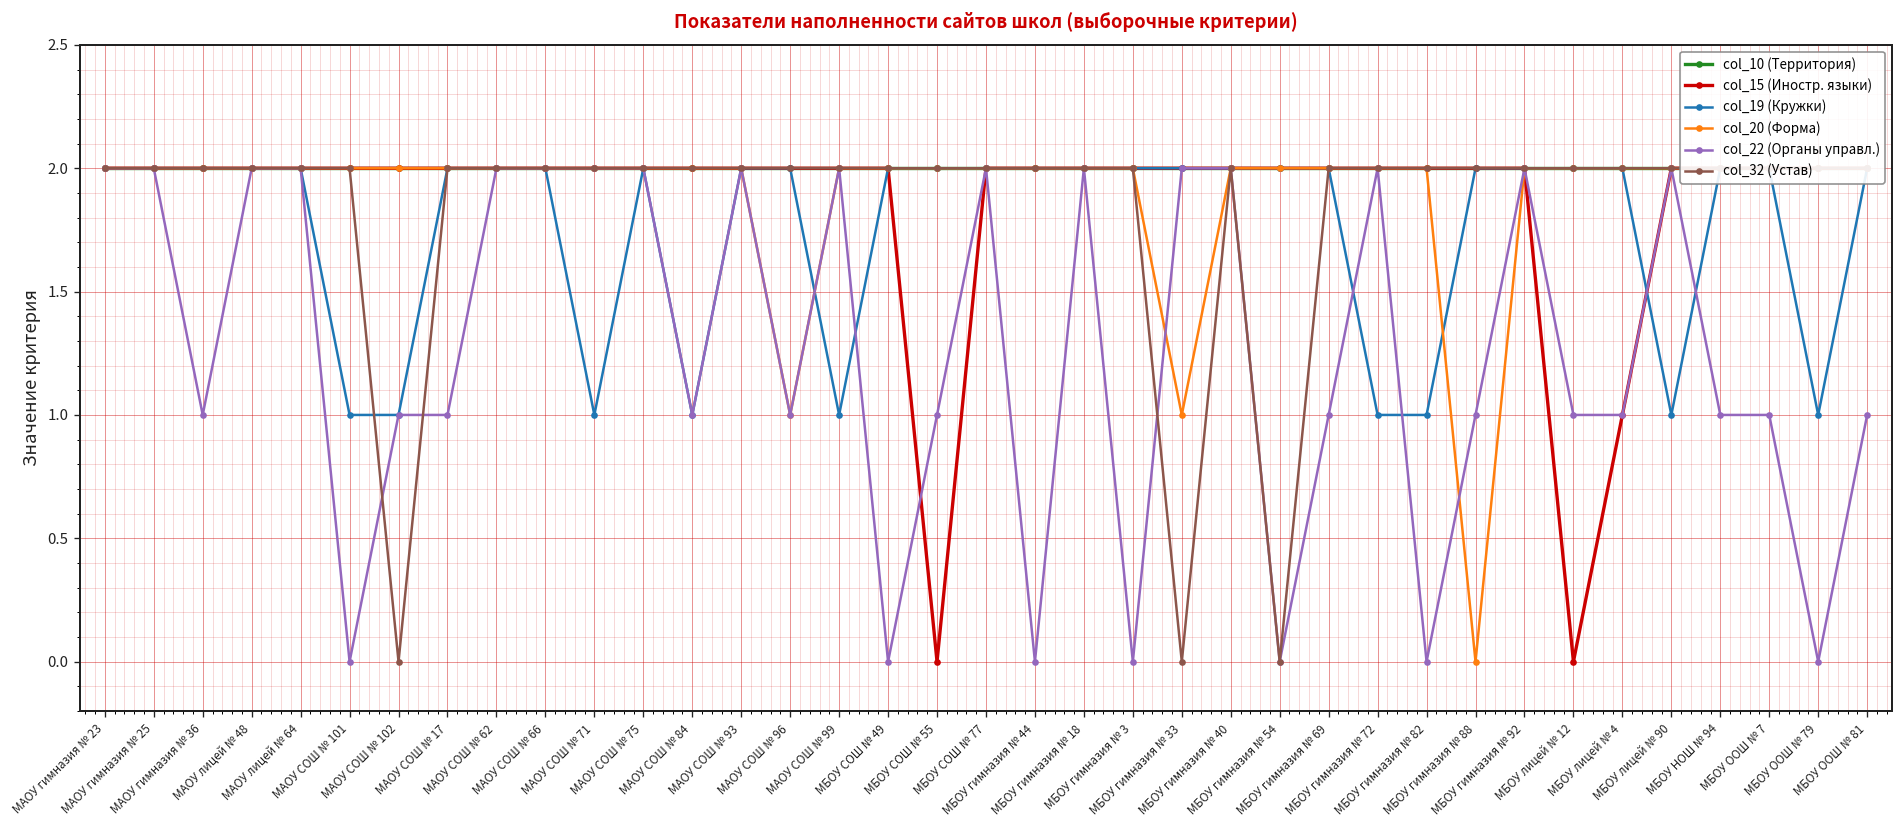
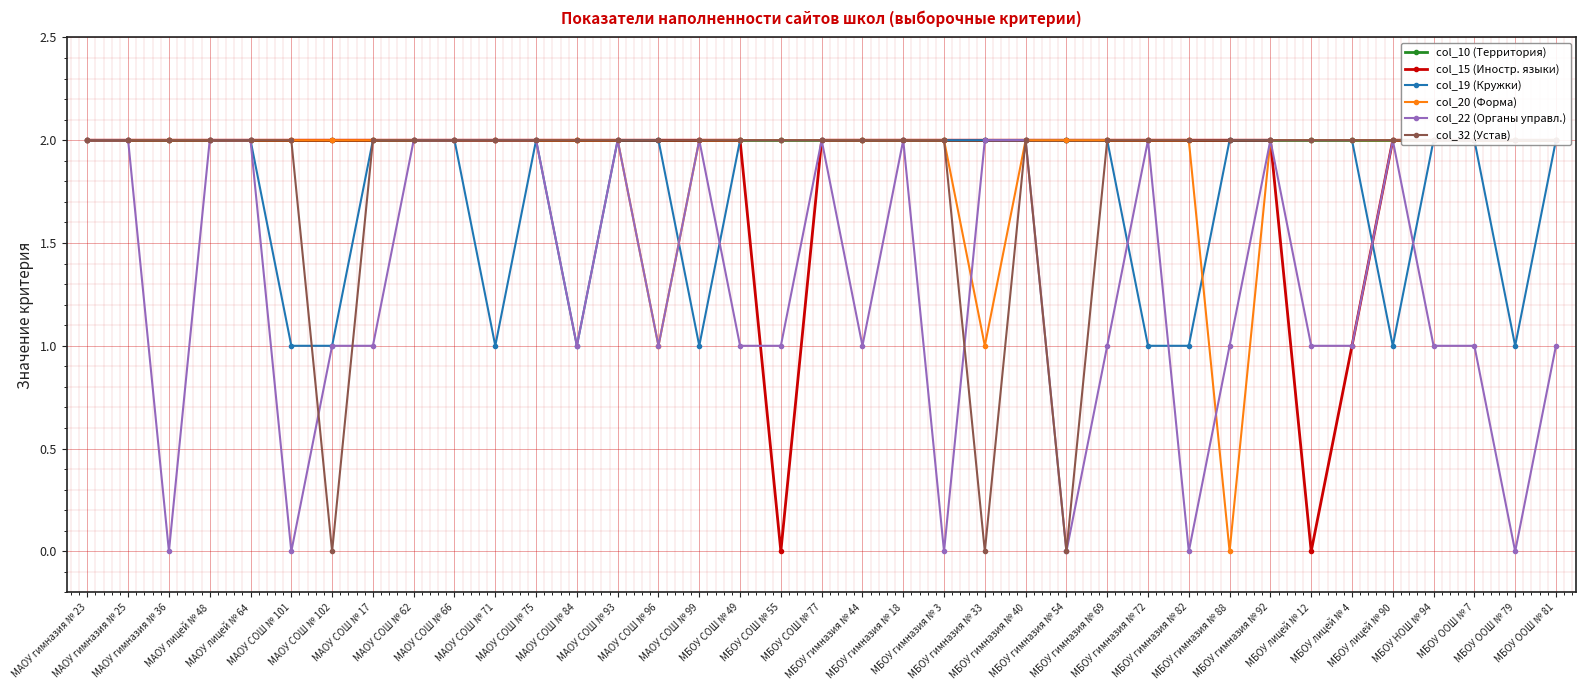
  {
    "col_15 (Иностр. языки)": {
      "МБОУ СОШ № 55": 0,
      "МБОУ лицей № 12": 0
    },
    "col_19 (Кружки)": {
      "МАОУ СОШ № 101": 1,
      "МАОУ СОШ № 71": 1,
      "МАОУ СОШ № 99": 1,
      "МБОУ гимназия № 72": 1,
      "МБОУ гимназия № 82": 1,
      "МБОУ лицей № 90": 1,
      "МБОУ ООШ № 79": 1
    },
    "col_20 (Форма)": {
      "МБОУ гимназия № 33": 1,
      "МБОУ гимназия № 88": 0
    },
    "col_22 (Органы управл.)": {
-     "МАОУ гимназия № 36": 1,
+     "МАОУ гимназия № 36": 0,
      "МАОУ СОШ № 101": 0,
      "МАОУ СОШ № 17": 1,
-     "МБОУ СОШ № 49": 0,
+     "МБОУ СОШ № 49": 1,
      "МБОУ СОШ № 55": 1,
-     "МБОУ гимназия № 44": 0,
+     "МБОУ гимназия № 44": 1,
      "МБОУ гимназия № 3": 0,
      "МБОУ гимназия № 69": 1,
      "МБОУ гимназия № 82": 0,
      "МБОУ гимназия № 88": 1,
      "МБОУ лицей № 12": 1,
      "МБОУ НОШ № 94": 1,
      "МБОУ ООШ № 7": 1,
      "МБОУ ООШ № 79": 0,
      "МБОУ ООШ № 81": 1
    },
    "col_32 (Устав)": {
      "МАОУ СОШ № 102": 0,
      "МБОУ гимназия № 33": 0
    }
  }
